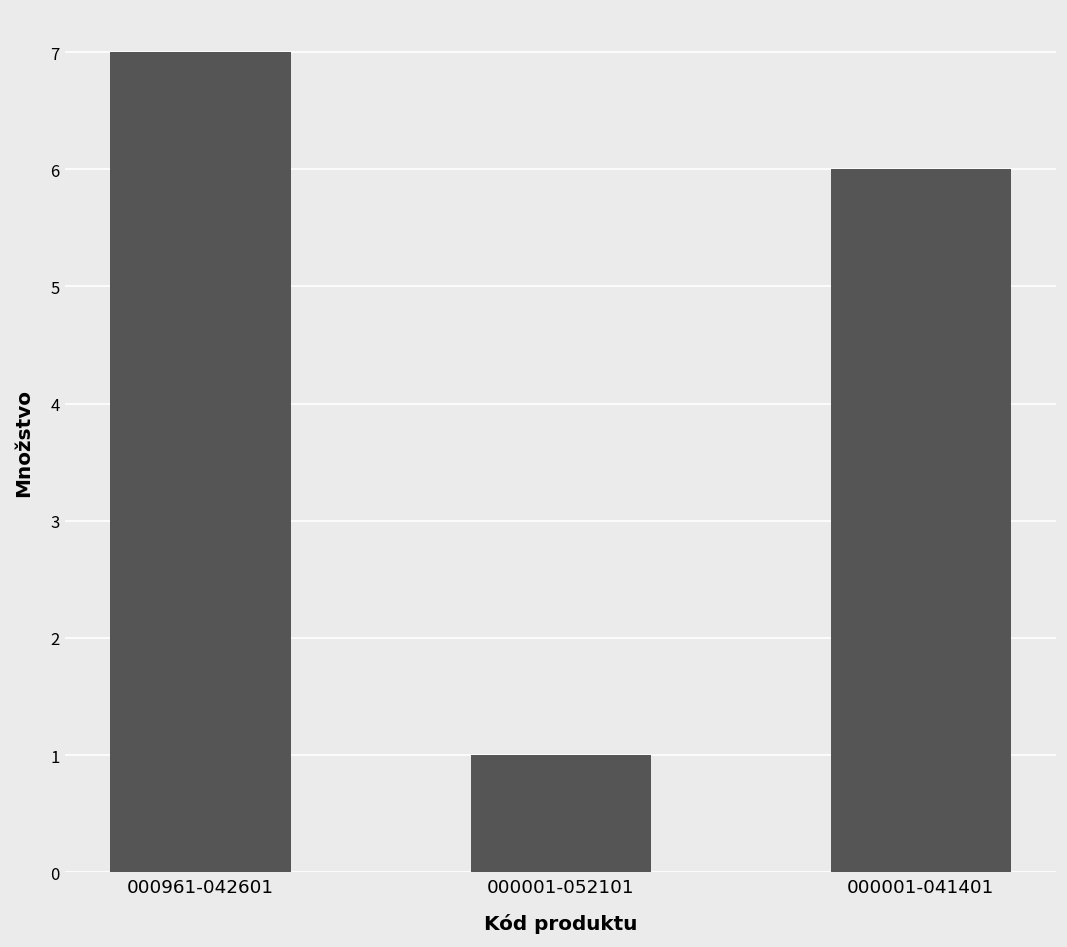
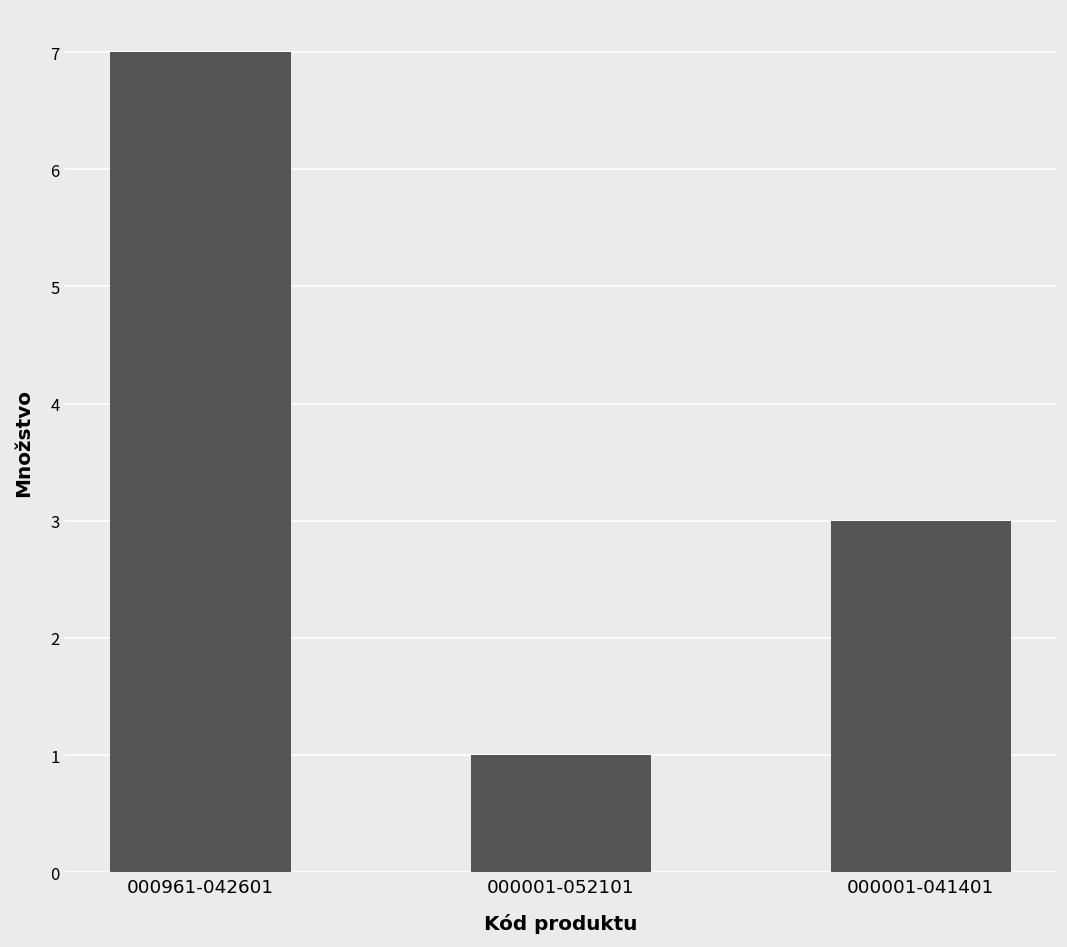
  {
    "000961-042601": 7,
    "000001-052101": 1,
-   "000001-041401": 6
+   "000001-041401": 3
  }
